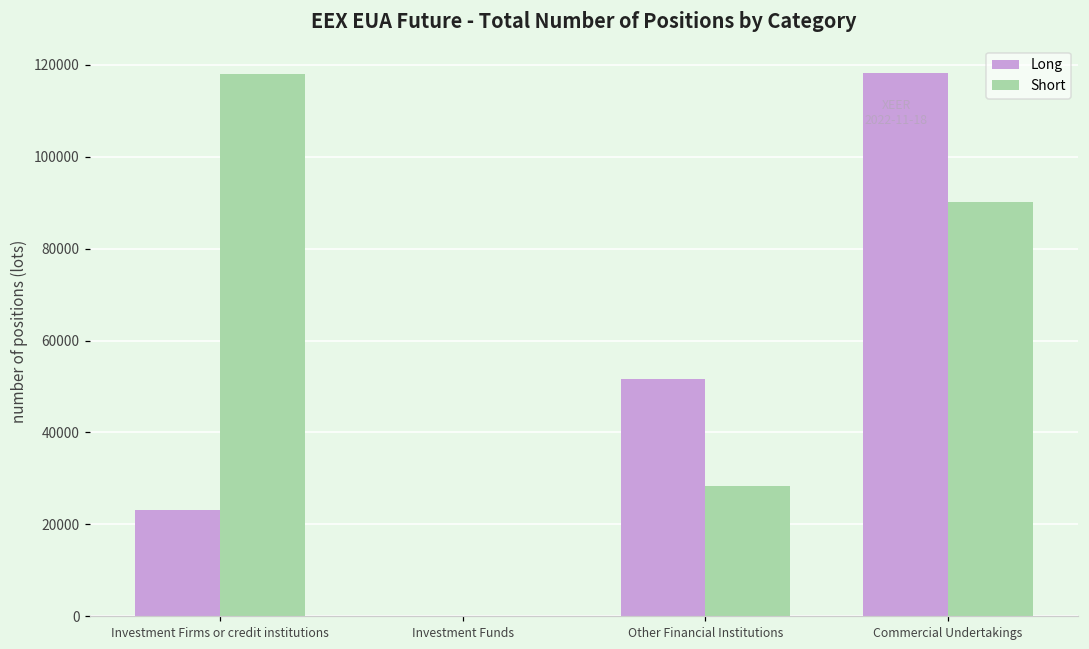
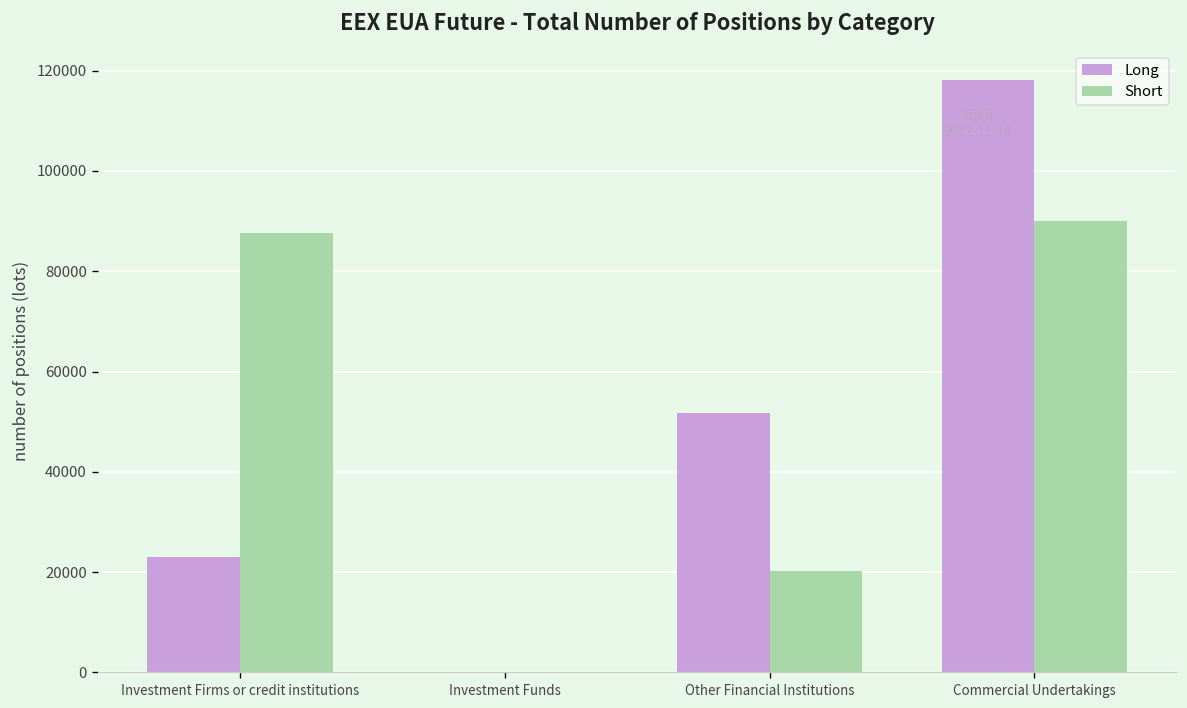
  {
    "Long": {
      "Investment Firms or credit institutions": 23000,
      "Investment Funds": 0,
      "Other Financial Institutions": 52000,
      "Commercial Undertakings": 118000
    },
    "Short": {
-     "Investment Firms or credit institutions": 118000,
+     "Investment Firms or credit institutions": 88000,
      "Investment Funds": 0,
-     "Other Financial Institutions": 28000,
+     "Other Financial Institutions": 20000,
      "Commercial Undertakings": 90000
    }
  }
